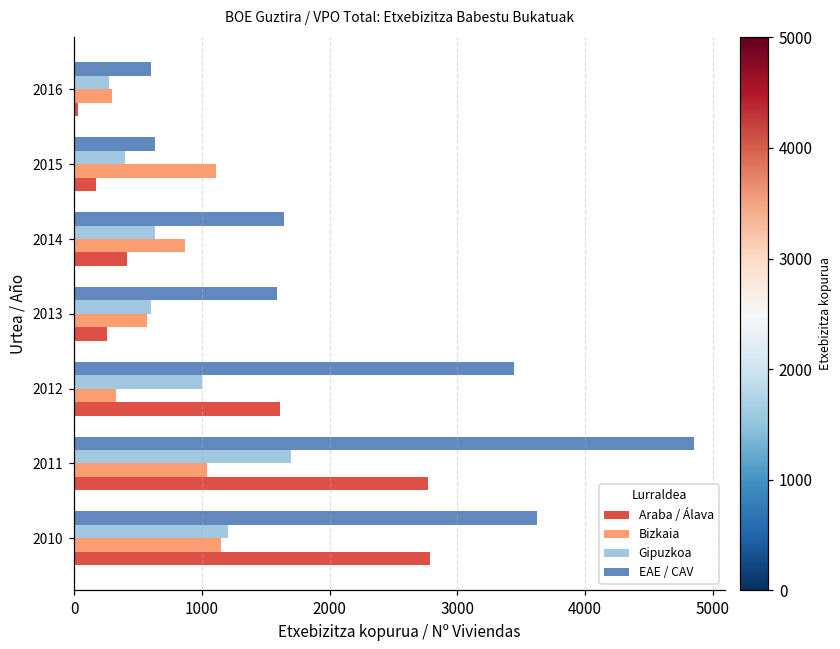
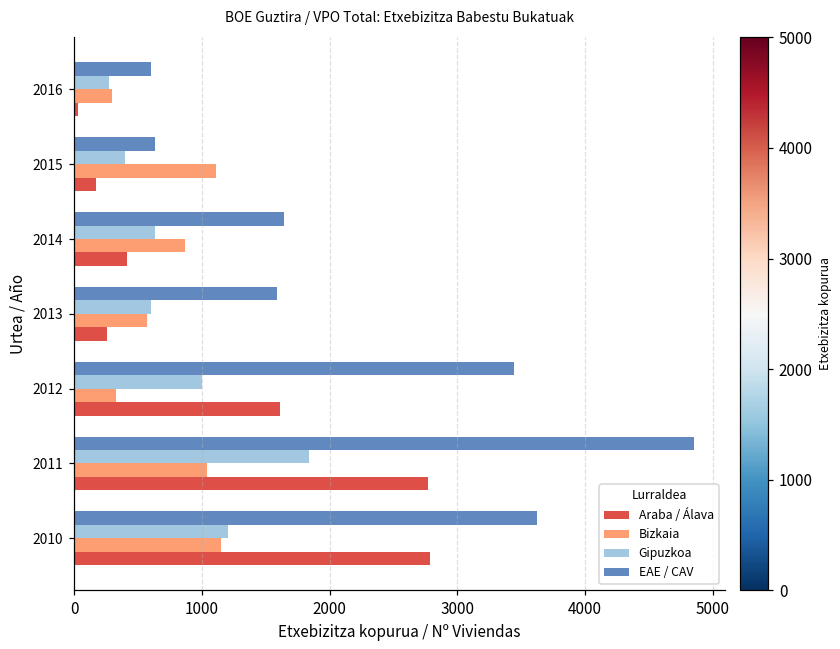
  {
    "Araba / Álava": {
      "2016": 40,
      "2015": 180,
      "2014": 420,
      "2013": 260,
      "2012": 1610,
      "2011": 2770,
      "2010": 2780
    },
    "Bizkaia": {
      "2016": 300,
      "2015": 1110,
      "2014": 870,
      "2013": 570,
      "2012": 330,
      "2011": 1040,
      "2010": 1150
    },
    "Gipuzkoa": {
      "2016": 270,
      "2015": 400,
      "2014": 630,
      "2013": 600,
      "2012": 1000,
-     "2011": 1700,
+     "2011": 1840,
      "2010": 1200
    },
    "EAE / CAV": {
      "2016": 610,
      "2015": 630,
      "2014": 1640,
      "2013": 1590,
      "2012": 3450,
      "2011": 4850,
      "2010": 3620
    }
  }
